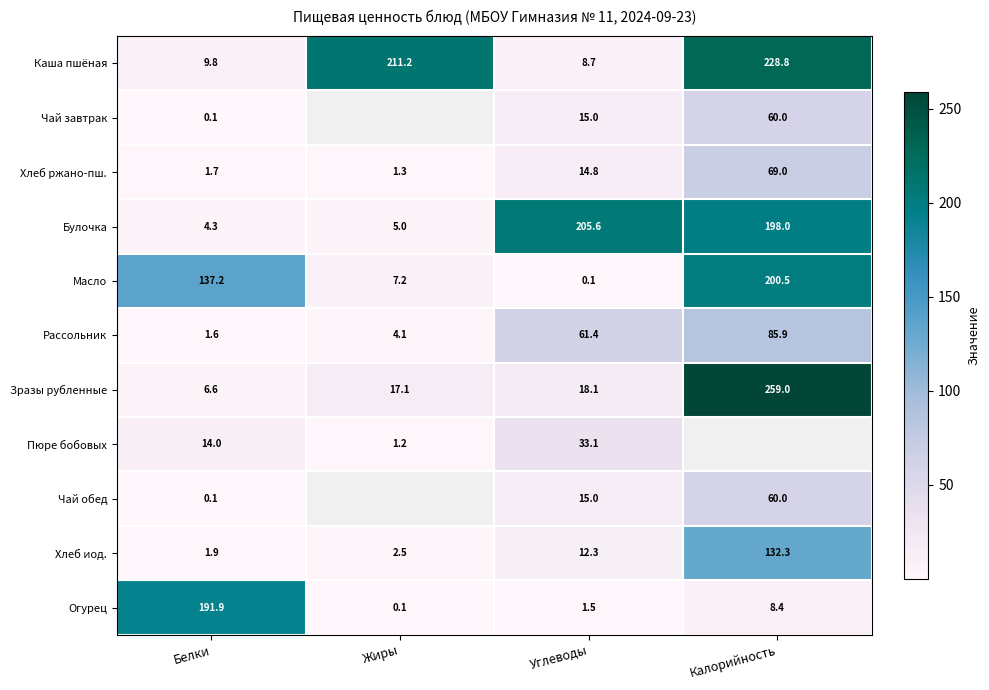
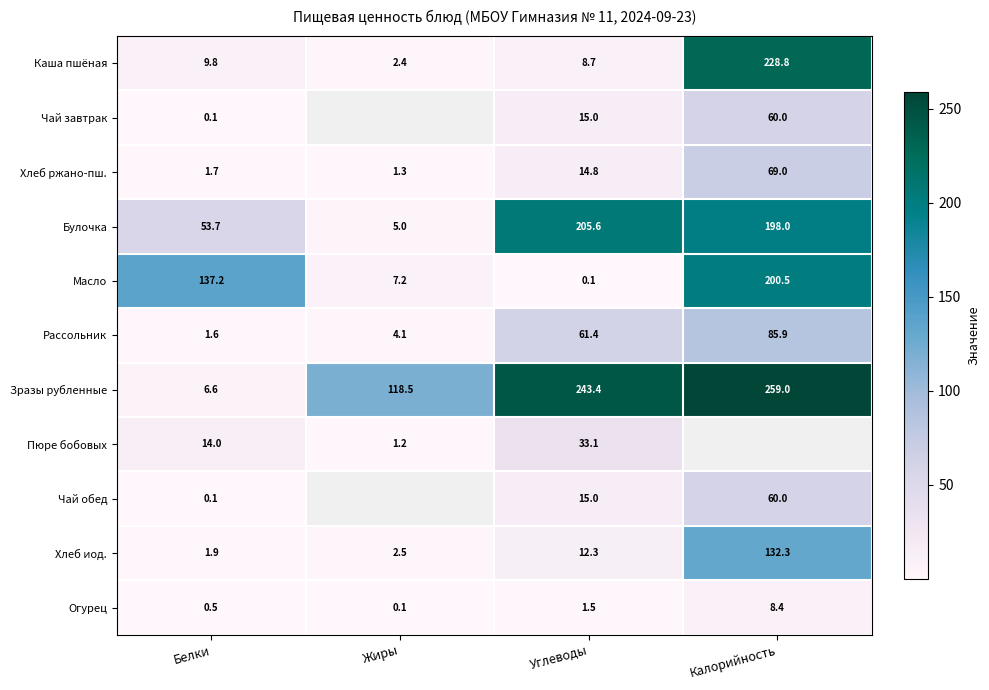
  {
    "Каша пшёная": {
      "Белки": 9.8,
-     "Жиры": 211.2,
+     "Жиры": 2.4,
      "Углеводы": 8.7,
      "Калорийность": 228.8
    },
    "Чай завтрак": {
      "Белки": 0.1,
      "Углеводы": 15.0,
      "Калорийность": 60.0
    },
    "Хлеб ржано-пш.": {
      "Белки": 1.7,
      "Жиры": 1.3,
      "Углеводы": 14.8,
      "Калорийность": 69.0
    },
    "Булочка": {
-     "Белки": 4.3,
+     "Белки": 53.7,
      "Жиры": 5.0,
      "Углеводы": 205.6,
      "Калорийность": 198.0
    },
    "Масло": {
      "Белки": 137.2,
      "Жиры": 7.2,
      "Углеводы": 0.1,
      "Калорийность": 200.5
    },
    "Рассольник": {
      "Белки": 1.6,
      "Жиры": 4.1,
      "Углеводы": 61.4,
      "Калорийность": 85.9
    },
    "Зразы рубленные": {
      "Белки": 6.6,
-     "Жиры": 17.1,
-     "Углеводы": 18.1,
+     "Жиры": 118.5,
+     "Углеводы": 243.4,
      "Калорийность": 259.0
    },
    "Пюре бобовых": {
      "Белки": 14.0,
      "Жиры": 1.2,
      "Углеводы": 33.1
    },
    "Чай обед": {
      "Белки": 0.1,
      "Углеводы": 15.0,
      "Калорийность": 60.0
    },
    "Хлеб иод.": {
      "Белки": 1.9,
      "Жиры": 2.5,
      "Углеводы": 12.3,
      "Калорийность": 132.3
    },
    "Огурец": {
-     "Белки": 191.9,
+     "Белки": 0.5,
      "Жиры": 0.1,
      "Углеводы": 1.5,
      "Калорийность": 8.4
    }
  }
